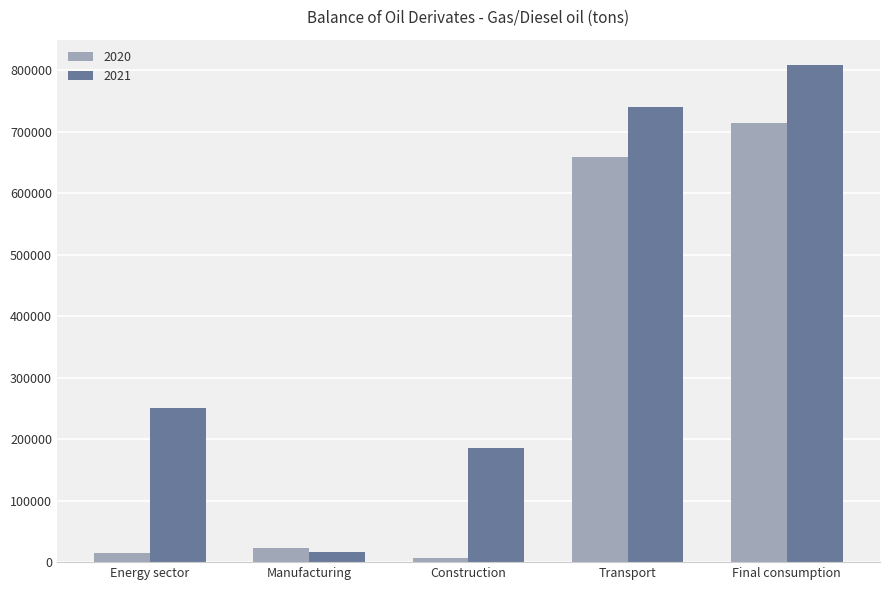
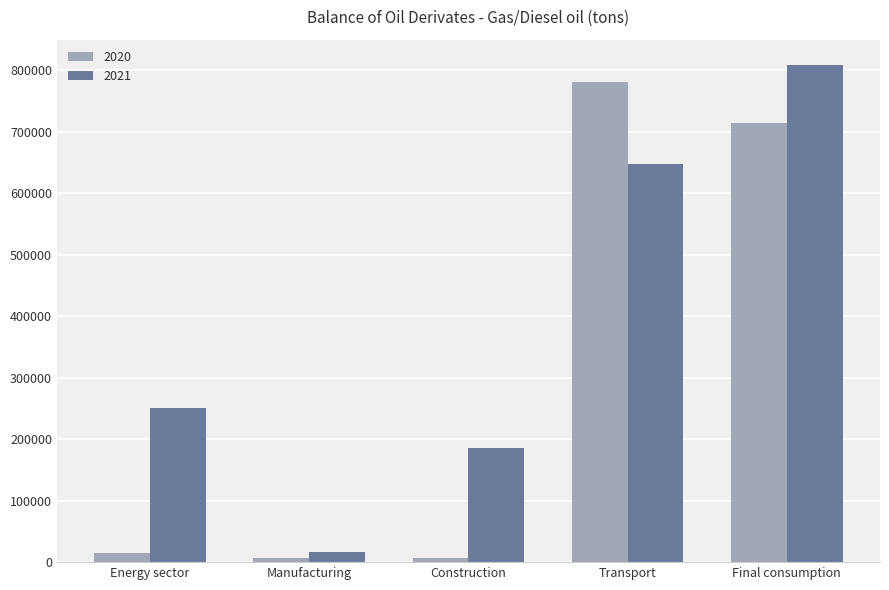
  {
    "2020": {
      "Energy sector": 10000,
-     "Manufacturing": 20000,
+     "Manufacturing": 10000,
      "Construction": 10000,
-     "Transport": 660000,
+     "Transport": 780000,
      "Final consumption": 710000
    },
    "2021": {
      "Energy sector": 250000,
      "Manufacturing": 20000,
      "Construction": 190000,
-     "Transport": 740000,
+     "Transport": 650000,
      "Final consumption": 810000
    }
  }
